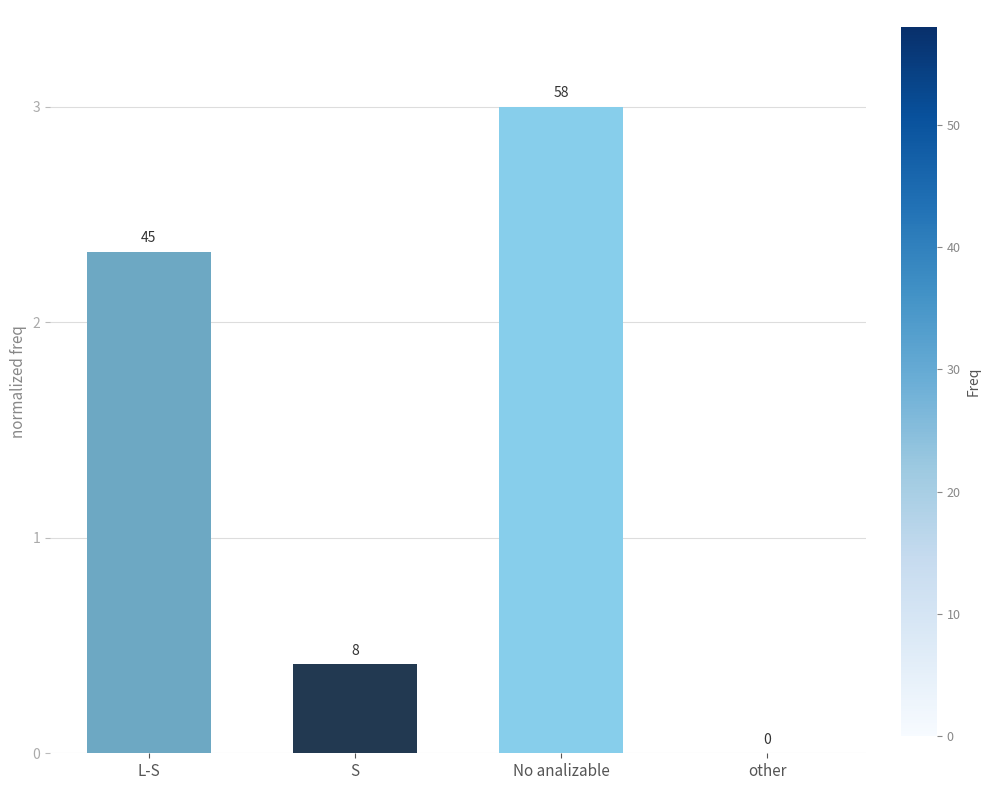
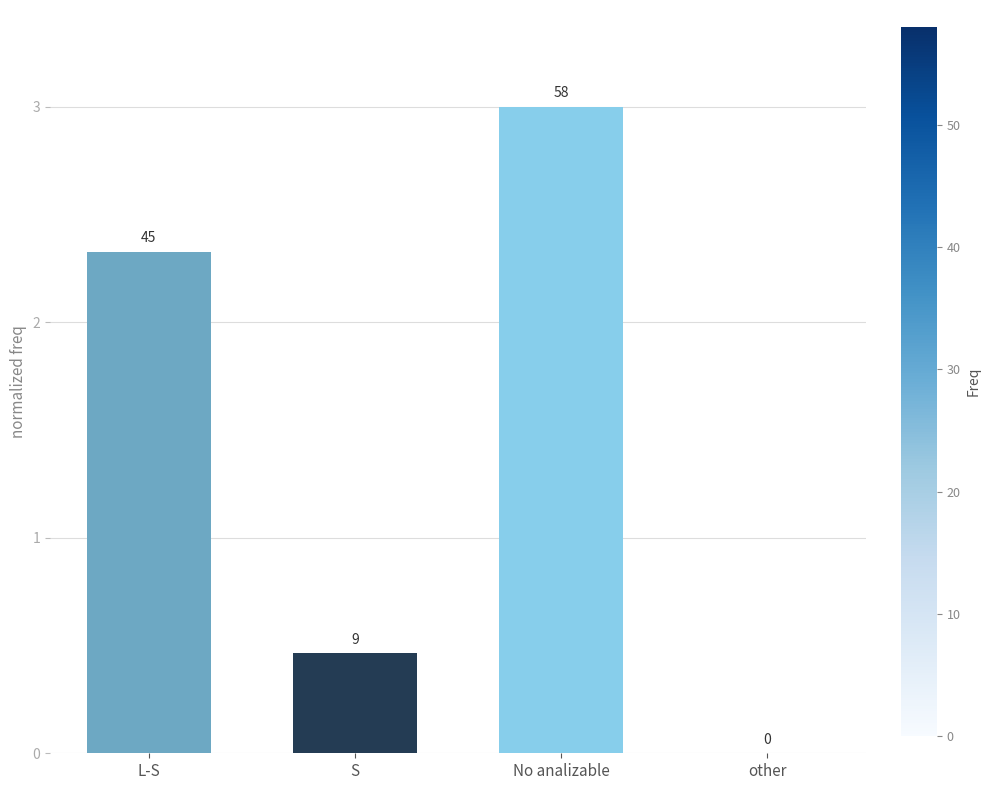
  {
-   "S": 8,
+   "S": 9,
    "other": 0
  }
